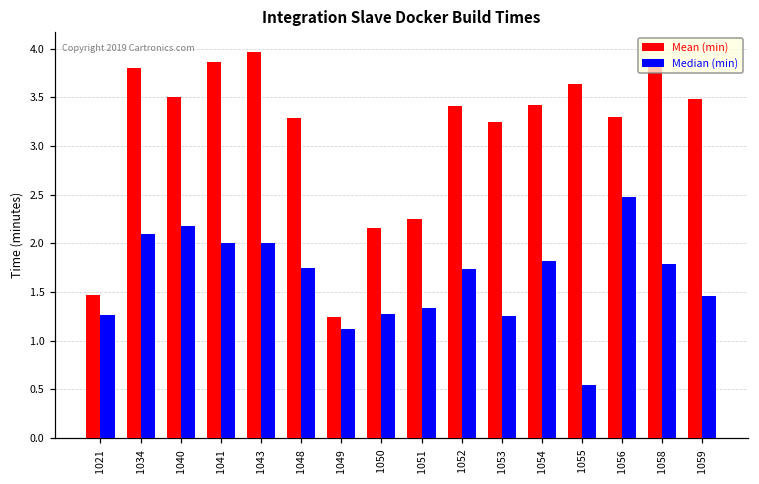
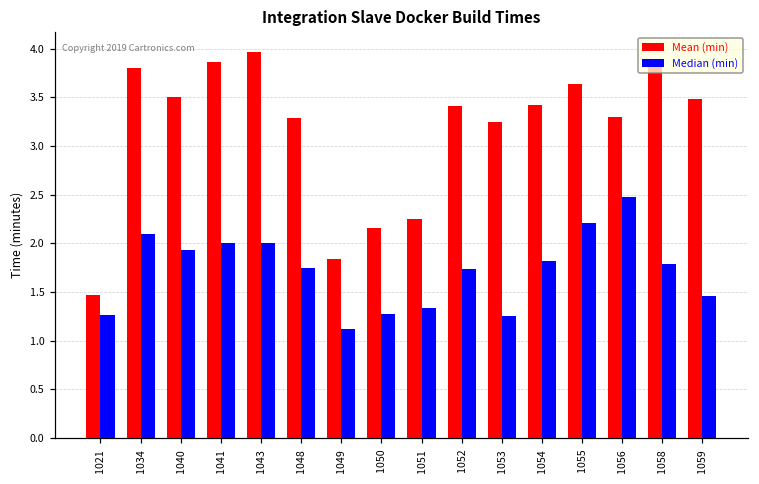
  {
    "Mean (min)": {
      "1021": 1.5,
      "1040": 3.5,
      "1041": 3.9,
      "1043": 4.0,
      "1048": 3.3,
-     "1049": 1.2,
+     "1049": 1.8,
      "1050": 2.2,
      "1051": 2.3,
      "1052": 3.4,
      "1053": 3.2,
      "1054": 3.4,
      "1055": 3.6,
      "1056": 3.3,
      "1059": 3.5
    },
    "Median (min)": {
      "1021": 1.3,
      "1034": 2.1,
-     "1040": 2.2,
+     "1040": 1.9,
      "1041": 2.0,
      "1043": 2.0,
      "1048": 1.7,
      "1049": 1.1,
      "1050": 1.3,
      "1051": 1.3,
      "1052": 1.7,
      "1053": 1.3,
      "1054": 1.8,
-     "1055": 0.5,
+     "1055": 2.2,
      "1056": 2.5,
      "1058": 1.8,
      "1059": 1.5
    }
  }
